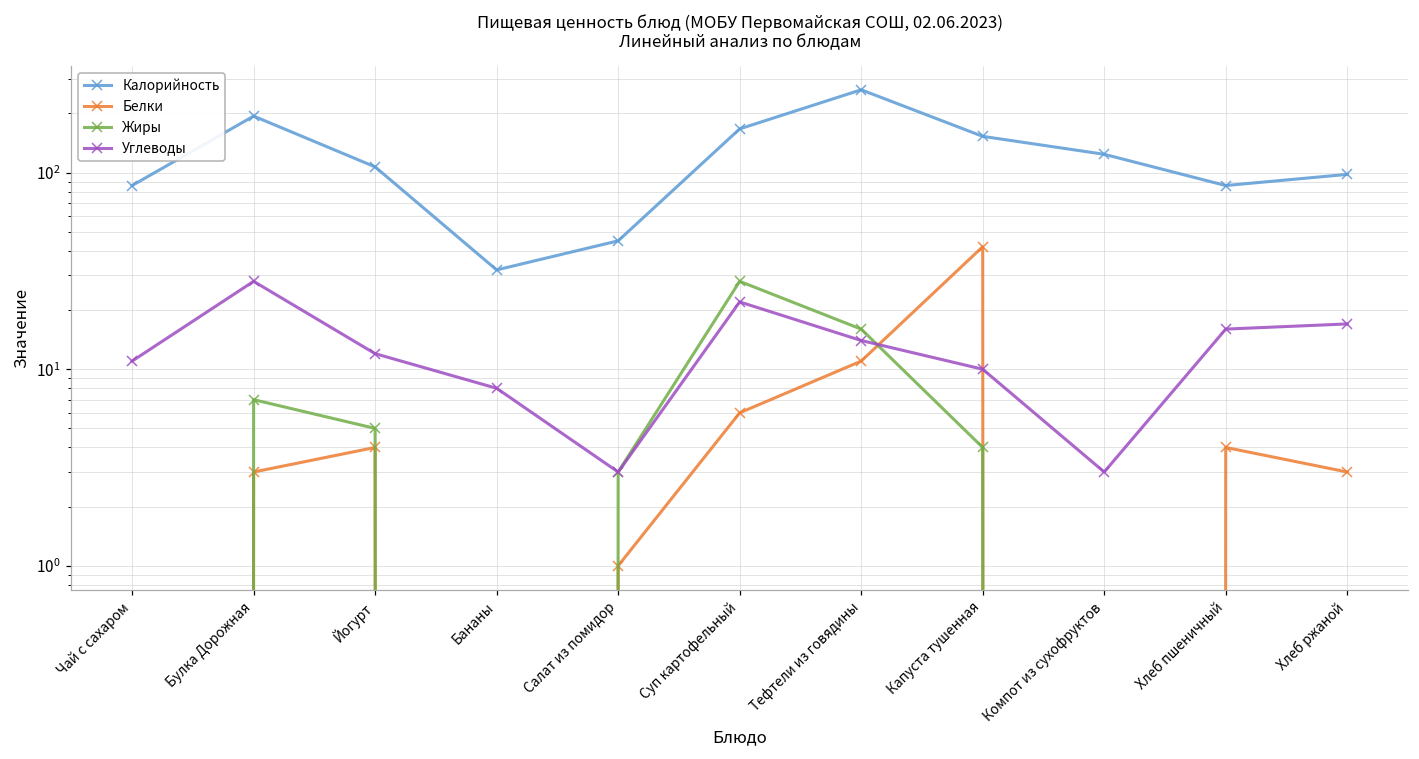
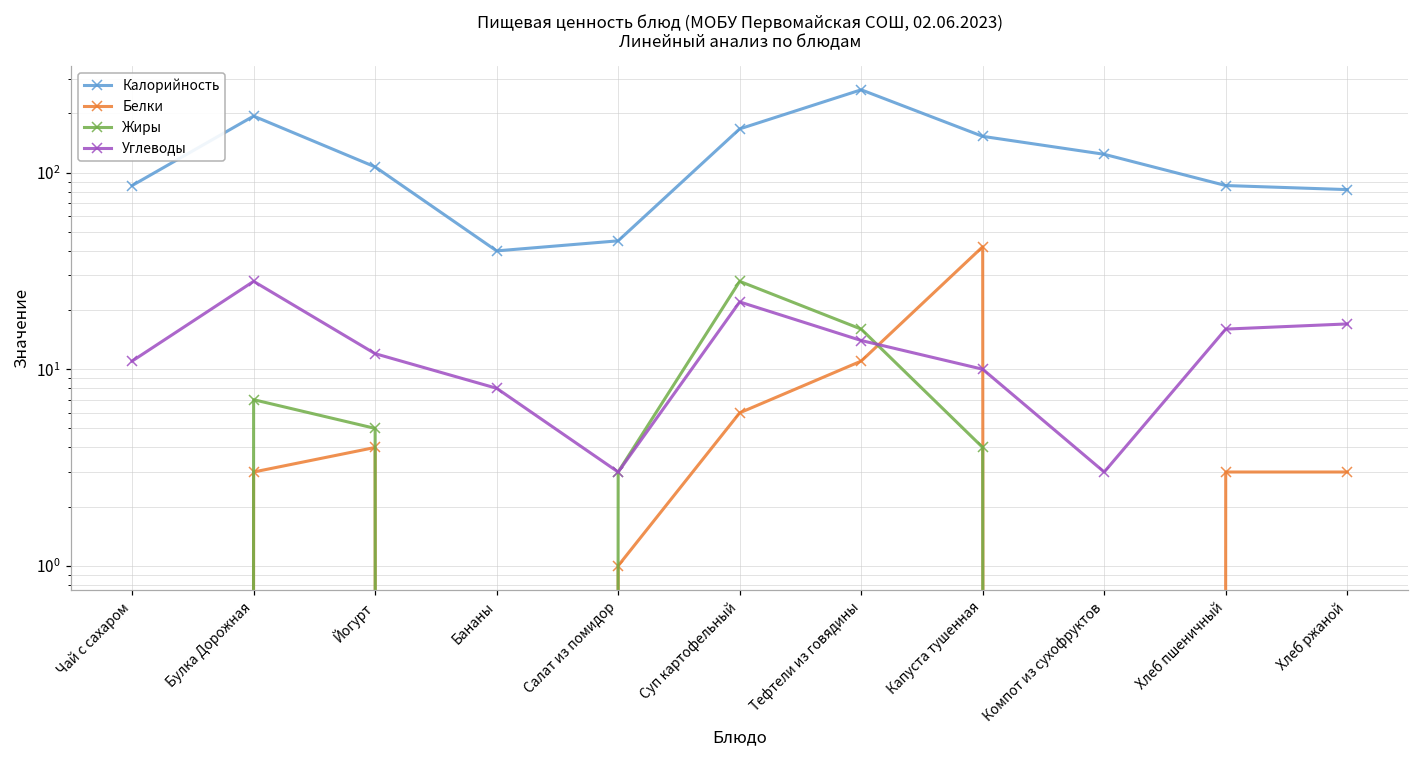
  {
    "Калорийность": {
      "Чай с сахаром": 90,
      "Булка Дорожная": 190,
      "Йогурт": 110,
-     "Бананы": 32,
+     "Бананы": 40,
      "Салат из помидор": 45,
      "Суп картофельный": 170,
      "Тефтели из говядины": 260,
      "Капуста тушенная": 150,
      "Компот из сухофруктов": 120,
      "Хлеб пшеничный": 90,
-     "Хлеб ржаной": 100
+     "Хлеб ржаной": 80
    },
    "Белки": {
      "Булка Дорожная": 3,
      "Йогурт": 4,
      "Салат из помидор": 1,
      "Суп картофельный": 6,
      "Тефтели из говядины": 11,
      "Капуста тушенная": 42,
-     "Хлеб пшеничный": 4,
+     "Хлеб пшеничный": 3,
      "Хлеб ржаной": 3
    },
    "Жиры": {
      "Булка Дорожная": 7,
      "Йогурт": 5,
      "Суп картофельный": 28,
      "Тефтели из говядины": 16,
      "Капуста тушенная": 4
    },
    "Углеводы": {
      "Чай с сахаром": 11,
      "Булка Дорожная": 28,
      "Йогурт": 12,
      "Бананы": 8,
      "Суп картофельный": 22,
      "Тефтели из говядины": 14,
      "Капуста тушенная": 10,
      "Компот из сухофруктов": 3,
      "Хлеб пшеничный": 16,
      "Хлеб ржаной": 17
    }
  }
